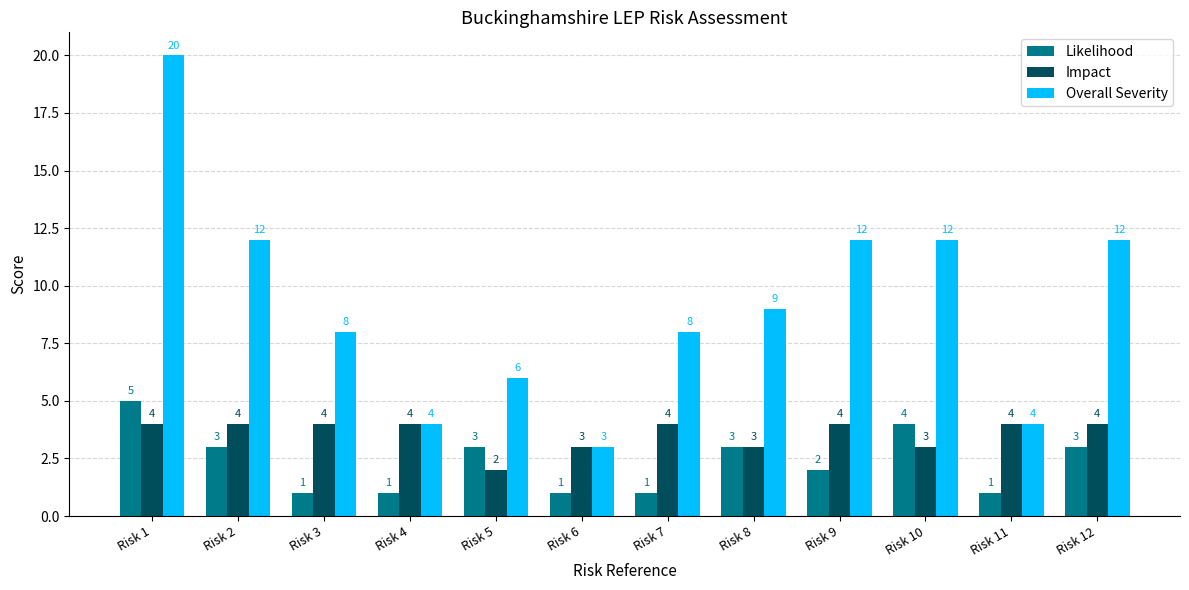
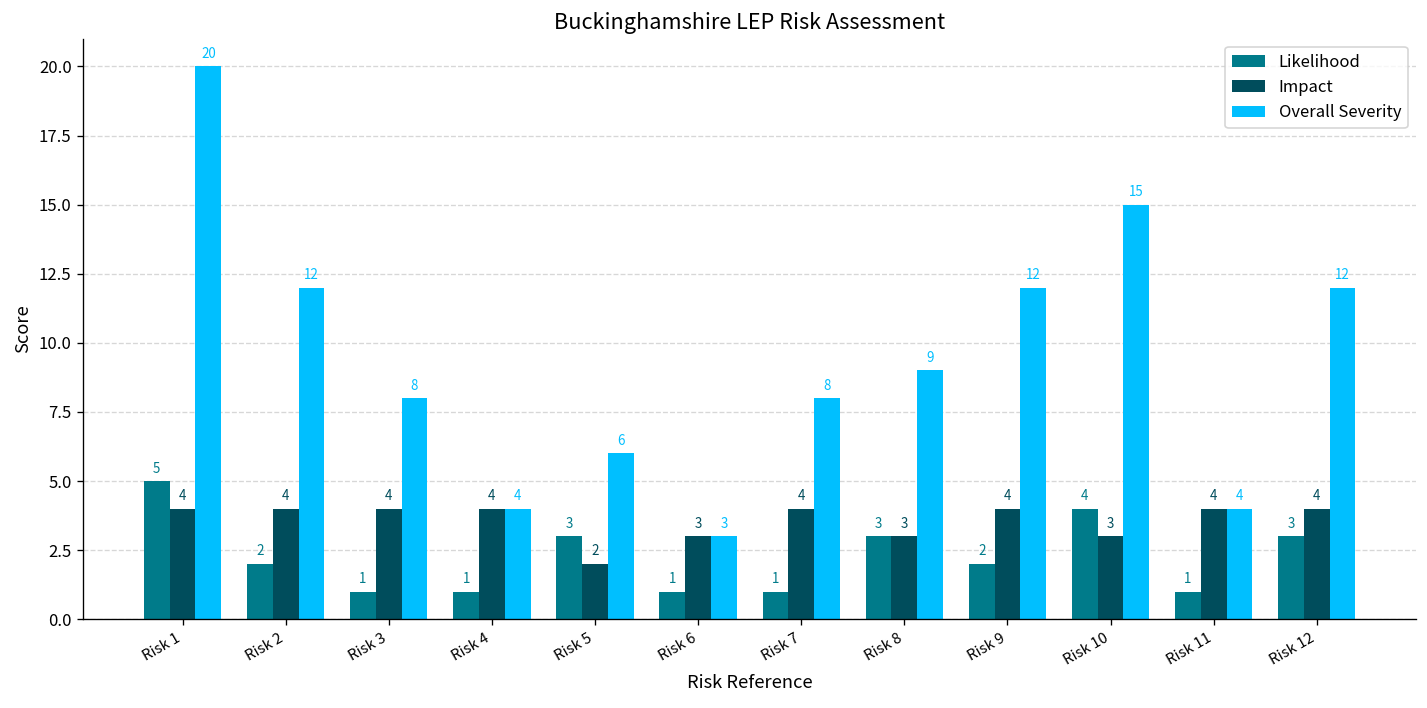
  {
    "Likelihood": {
      "Risk 1": 5,
-     "Risk 2": 3,
+     "Risk 2": 2,
      "Risk 3": 1,
      "Risk 4": 1,
      "Risk 5": 3,
      "Risk 6": 1,
      "Risk 7": 1,
      "Risk 8": 3,
      "Risk 9": 2,
      "Risk 10": 4,
      "Risk 11": 1,
      "Risk 12": 3
    },
    "Impact": {
      "Risk 1": 4,
      "Risk 2": 4,
      "Risk 3": 4,
      "Risk 4": 4,
      "Risk 5": 2,
      "Risk 6": 3,
      "Risk 7": 4,
      "Risk 8": 3,
      "Risk 9": 4,
      "Risk 10": 3,
      "Risk 11": 4,
      "Risk 12": 4
    },
    "Overall Severity": {
      "Risk 1": 20,
      "Risk 2": 12,
      "Risk 3": 8,
      "Risk 4": 4,
      "Risk 5": 6,
      "Risk 6": 3,
      "Risk 7": 8,
      "Risk 8": 9,
      "Risk 9": 12,
-     "Risk 10": 12,
+     "Risk 10": 15,
      "Risk 11": 4,
      "Risk 12": 12
    }
  }
